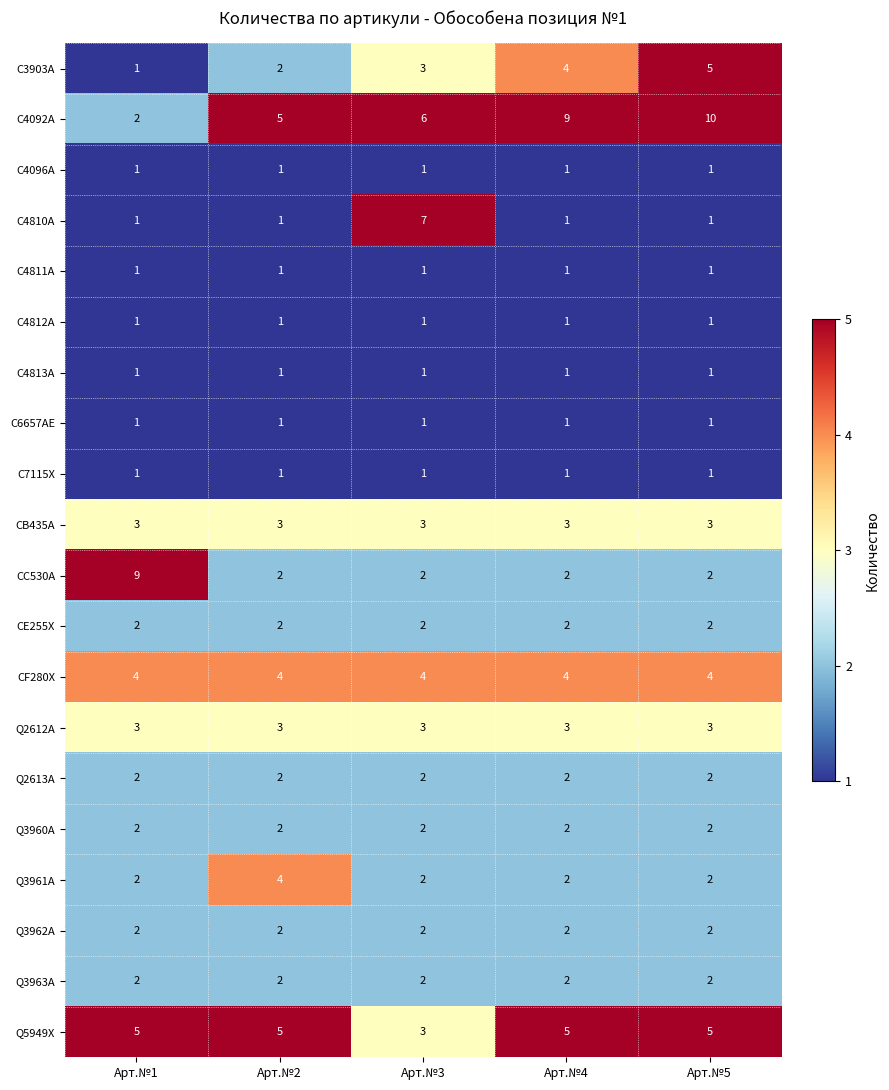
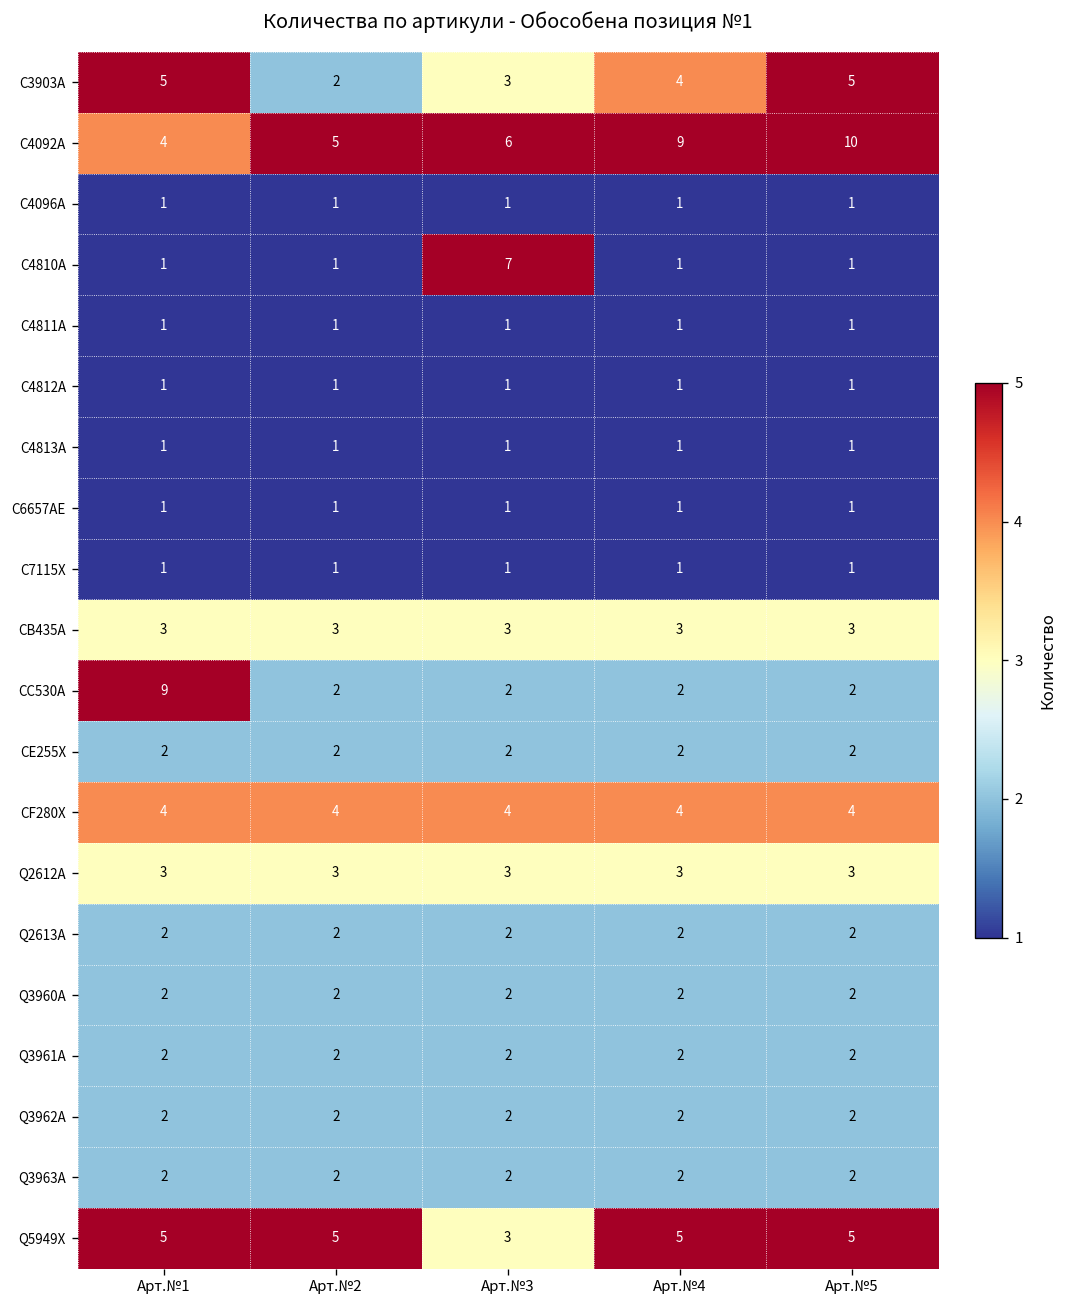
  {
    "C3903A": {
-     "Арт.№1": 1,
+     "Арт.№1": 5,
      "Арт.№2": 2,
      "Арт.№3": 3,
      "Арт.№4": 4,
      "Арт.№5": 5
    },
    "C4092A": {
-     "Арт.№1": 2,
+     "Арт.№1": 4,
      "Арт.№2": 5,
      "Арт.№3": 6,
      "Арт.№4": 9,
      "Арт.№5": 10
    },
    "C4096A": {
      "Арт.№1": 1,
      "Арт.№2": 1,
      "Арт.№3": 1,
      "Арт.№4": 1,
      "Арт.№5": 1
    },
    "C4810A": {
      "Арт.№1": 1,
      "Арт.№2": 1,
      "Арт.№3": 7,
      "Арт.№4": 1,
      "Арт.№5": 1
    },
    "C4811A": {
      "Арт.№1": 1,
      "Арт.№2": 1,
      "Арт.№3": 1,
      "Арт.№4": 1,
      "Арт.№5": 1
    },
    "C4812A": {
      "Арт.№1": 1,
      "Арт.№2": 1,
      "Арт.№3": 1,
      "Арт.№4": 1,
      "Арт.№5": 1
    },
    "C4813A": {
      "Арт.№1": 1,
      "Арт.№2": 1,
      "Арт.№3": 1,
      "Арт.№4": 1,
      "Арт.№5": 1
    },
    "C6657AE": {
      "Арт.№1": 1,
      "Арт.№2": 1,
      "Арт.№3": 1,
      "Арт.№4": 1,
      "Арт.№5": 1
    },
    "C7115X": {
      "Арт.№1": 1,
      "Арт.№2": 1,
      "Арт.№3": 1,
      "Арт.№4": 1,
      "Арт.№5": 1
    },
    "CB435A": {
      "Арт.№1": 3,
      "Арт.№2": 3,
      "Арт.№3": 3,
      "Арт.№4": 3,
      "Арт.№5": 3
    },
    "CC530A": {
      "Арт.№1": 9,
      "Арт.№2": 2,
      "Арт.№3": 2,
      "Арт.№4": 2,
      "Арт.№5": 2
    },
    "CE255X": {
      "Арт.№1": 2,
      "Арт.№2": 2,
      "Арт.№3": 2,
      "Арт.№4": 2,
      "Арт.№5": 2
    },
    "CF280X": {
      "Арт.№1": 4,
      "Арт.№2": 4,
      "Арт.№3": 4,
      "Арт.№4": 4,
      "Арт.№5": 4
    },
    "Q2612A": {
      "Арт.№1": 3,
      "Арт.№2": 3,
      "Арт.№3": 3,
      "Арт.№4": 3,
      "Арт.№5": 3
    },
    "Q2613A": {
      "Арт.№1": 2,
      "Арт.№2": 2,
      "Арт.№3": 2,
      "Арт.№4": 2,
      "Арт.№5": 2
    },
    "Q3960A": {
      "Арт.№1": 2,
      "Арт.№2": 2,
      "Арт.№3": 2,
      "Арт.№4": 2,
      "Арт.№5": 2
    },
    "Q3961A": {
      "Арт.№1": 2,
-     "Арт.№2": 4,
+     "Арт.№2": 2,
      "Арт.№3": 2,
      "Арт.№4": 2,
      "Арт.№5": 2
    },
    "Q3962A": {
      "Арт.№1": 2,
      "Арт.№2": 2,
      "Арт.№3": 2,
      "Арт.№4": 2,
      "Арт.№5": 2
    },
    "Q3963A": {
      "Арт.№1": 2,
      "Арт.№2": 2,
      "Арт.№3": 2,
      "Арт.№4": 2,
      "Арт.№5": 2
    },
    "Q5949X": {
      "Арт.№1": 5,
      "Арт.№2": 5,
      "Арт.№3": 3,
      "Арт.№4": 5,
      "Арт.№5": 5
    }
  }
